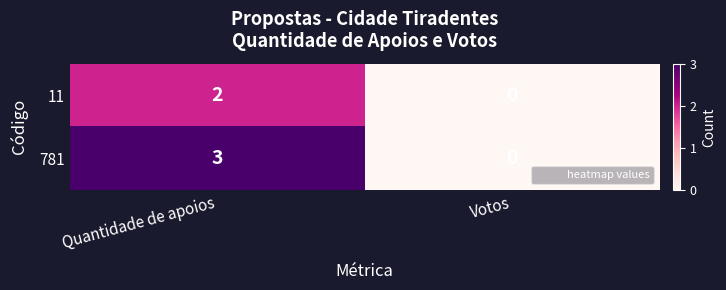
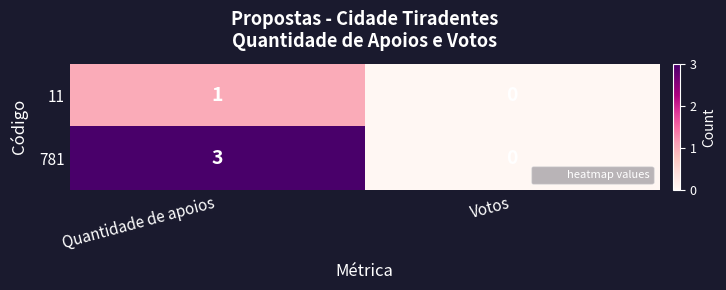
  {
    "11": {
-     "Quantidade de apoios": 2
+     "Quantidade de apoios": 1
    },
    "781": {
      "Quantidade de apoios": 3
    }
  }
